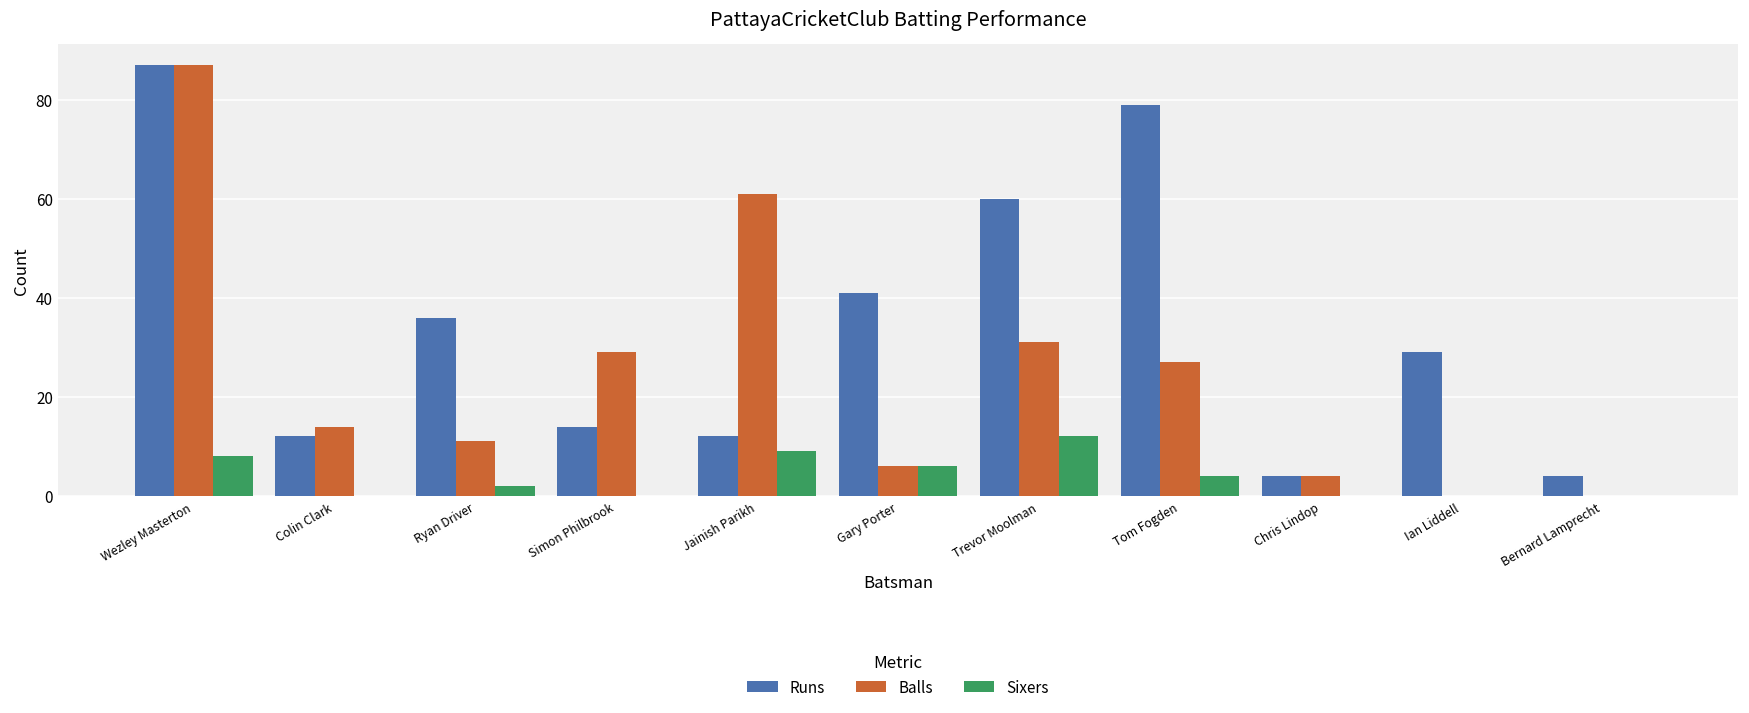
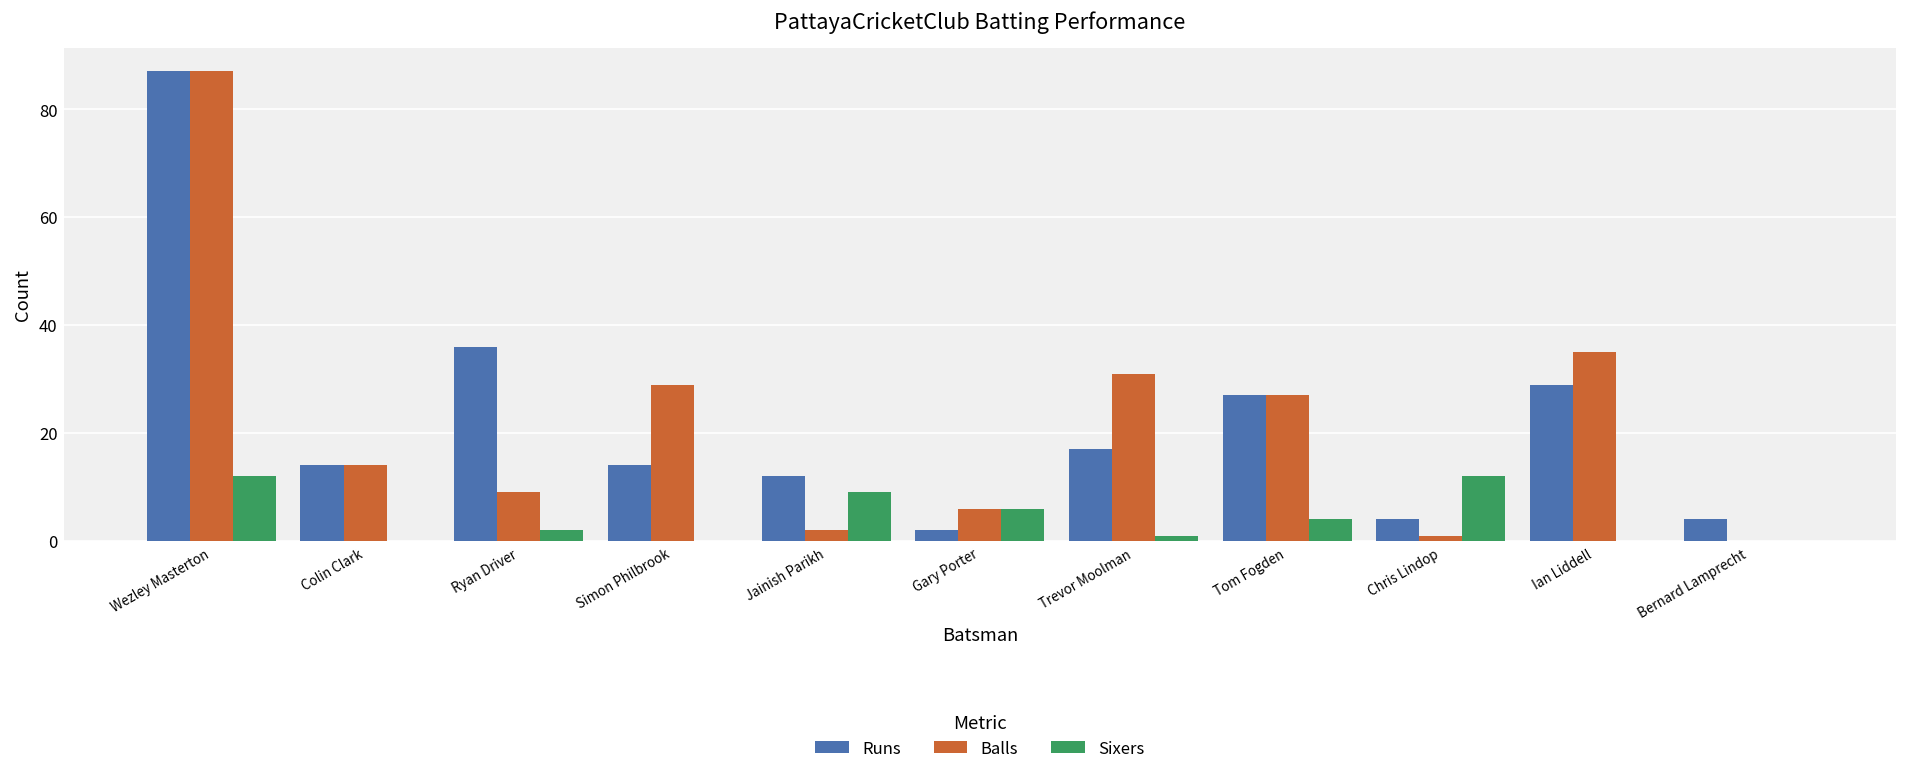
  {
    "Runs": {
      "Wezley Masterton": 87,
-     "Colin Clark": 12,
+     "Colin Clark": 14,
      "Ryan Driver": 36,
      "Simon Philbrook": 14,
      "Jainish Parikh": 12,
-     "Gary Porter": 41,
-     "Trevor Moolman": 60,
-     "Tom Fogden": 79,
+     "Gary Porter": 2,
+     "Trevor Moolman": 17,
+     "Tom Fogden": 27,
      "Chris Lindop": 4,
      "Ian Liddell": 29,
      "Bernard Lamprecht": 4
    },
    "Balls": {
      "Wezley Masterton": 87,
      "Colin Clark": 14,
-     "Ryan Driver": 11,
+     "Ryan Driver": 9,
      "Simon Philbrook": 29,
-     "Jainish Parikh": 61,
+     "Jainish Parikh": 2,
      "Gary Porter": 6,
      "Trevor Moolman": 31,
      "Tom Fogden": 27,
-     "Chris Lindop": 4,
-     "Ian Liddell": 0,
+     "Chris Lindop": 1,
+     "Ian Liddell": 35,
      "Bernard Lamprecht": 0
    },
    "Sixers": {
-     "Wezley Masterton": 8,
+     "Wezley Masterton": 12,
      "Colin Clark": 0,
      "Ryan Driver": 2,
      "Simon Philbrook": 0,
      "Jainish Parikh": 9,
      "Gary Porter": 6,
-     "Trevor Moolman": 12,
+     "Trevor Moolman": 1,
      "Tom Fogden": 4,
-     "Chris Lindop": 0,
+     "Chris Lindop": 12,
      "Ian Liddell": 0,
      "Bernard Lamprecht": 0
    }
  }
